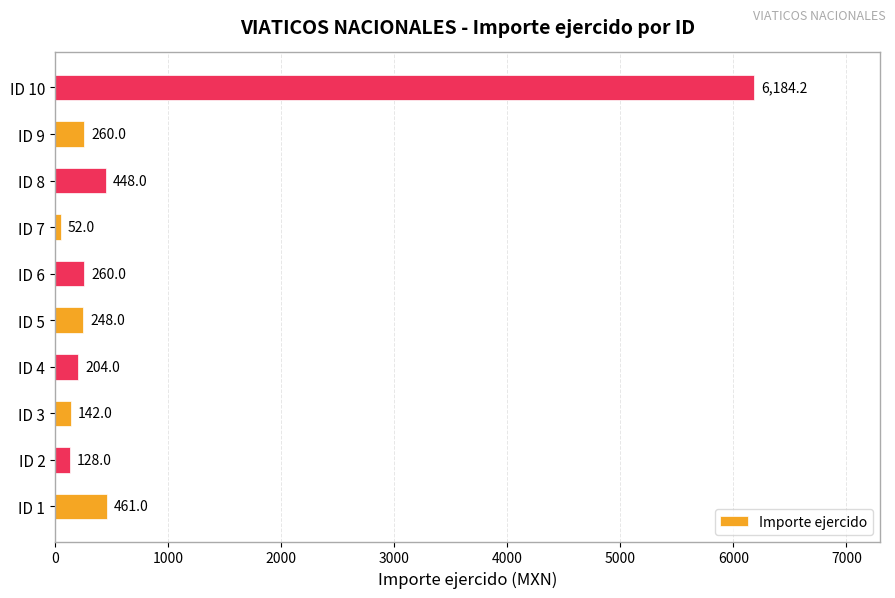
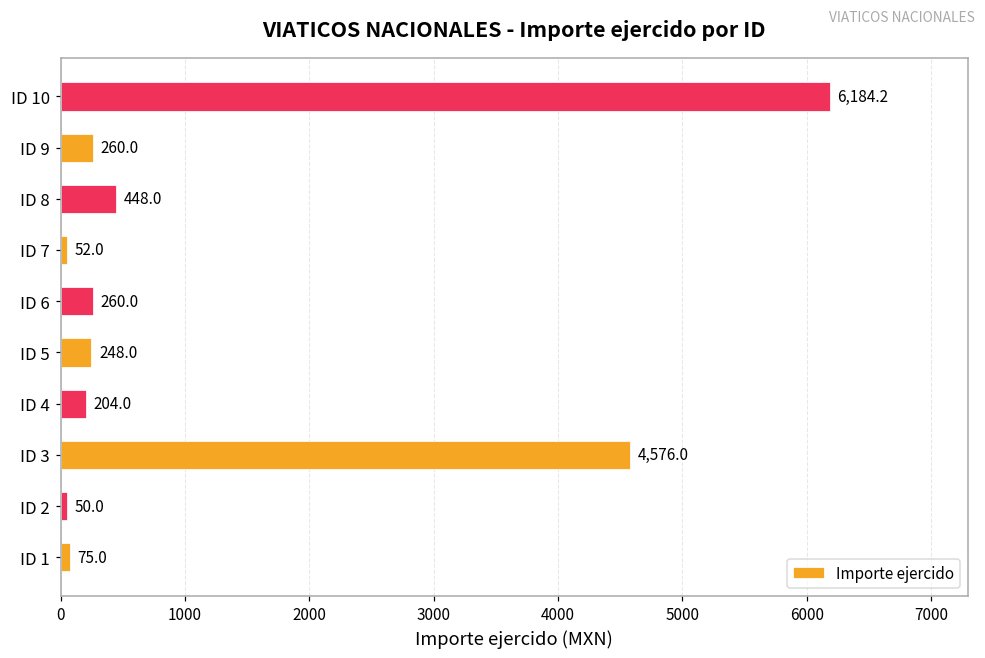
  {
    "ID 10": "6,184.2",
    "ID 9": "260.0",
    "ID 8": "448.0",
    "ID 7": "52.0",
    "ID 6": "260.0",
    "ID 5": "248.0",
    "ID 4": "204.0",
-   "ID 3": "142.0",
-   "ID 2": "128.0",
-   "ID 1": "461.0"
+   "ID 3": "4,576.0",
+   "ID 2": "50.0",
+   "ID 1": "75.0"
  }
